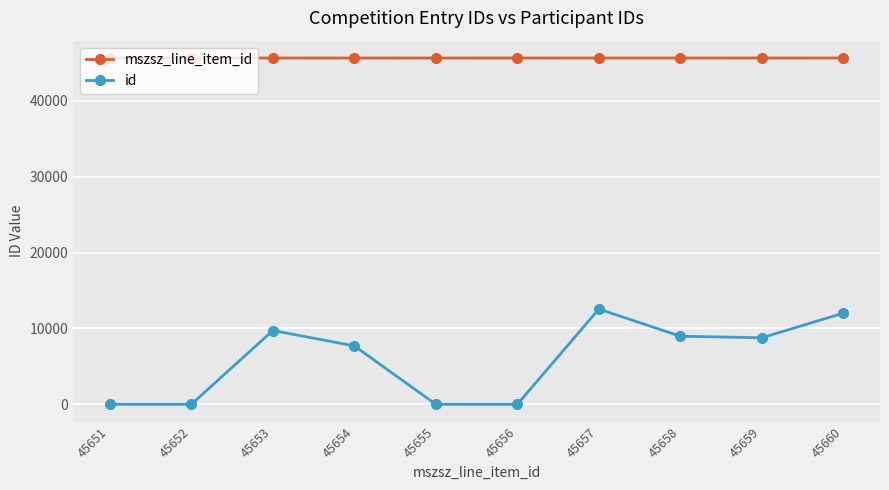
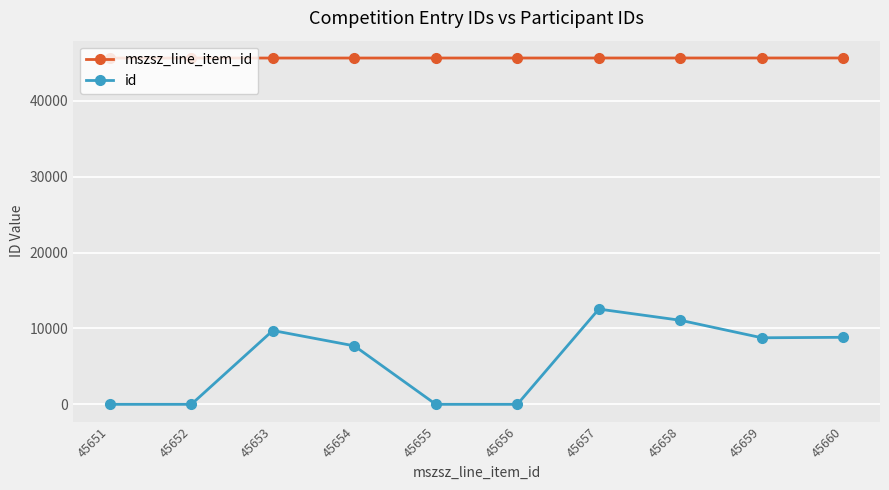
  {
    "mszsz_line_item_id": {
      "45653": 46000,
      "45654": 46000,
      "45655": 46000,
      "45656": 46000,
      "45657": 46000,
      "45658": 46000,
      "45659": 46000,
      "45660": 46000
    },
    "id": {
      "45651": 0,
      "45652": 0,
      "45653": 10000,
      "45654": 8000,
      "45655": 0,
      "45656": 0,
      "45657": 13000,
-     "45658": 9000,
+     "45658": 11000,
      "45659": 9000,
-     "45660": 12000
+     "45660": 9000
    }
  }
